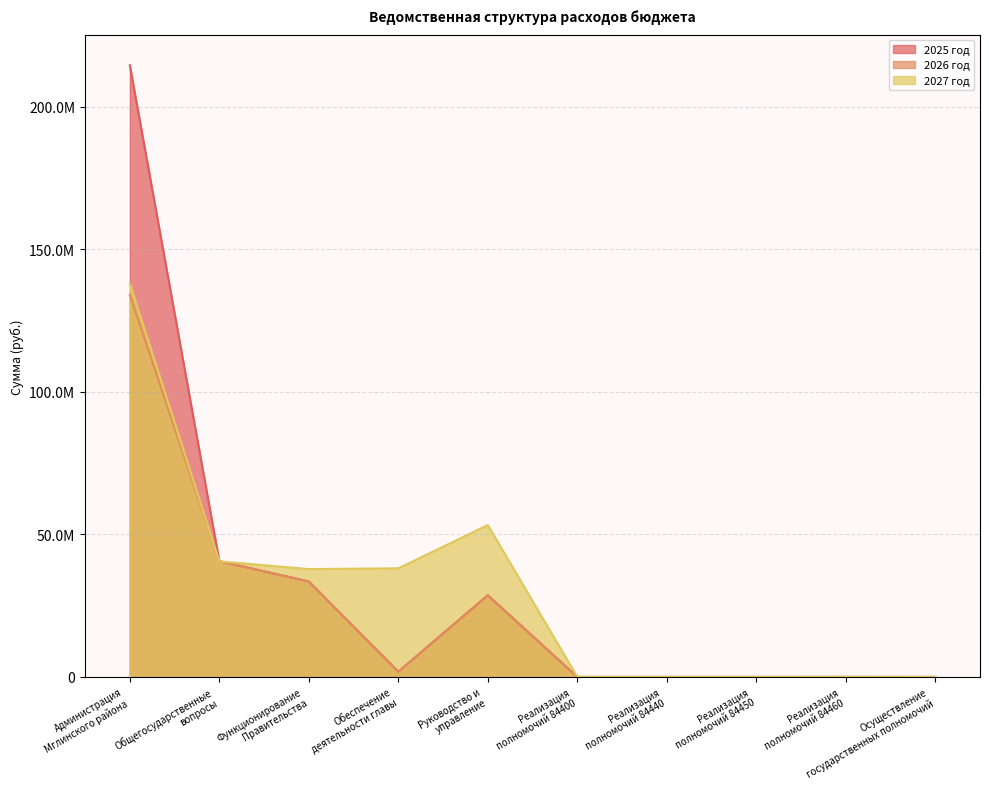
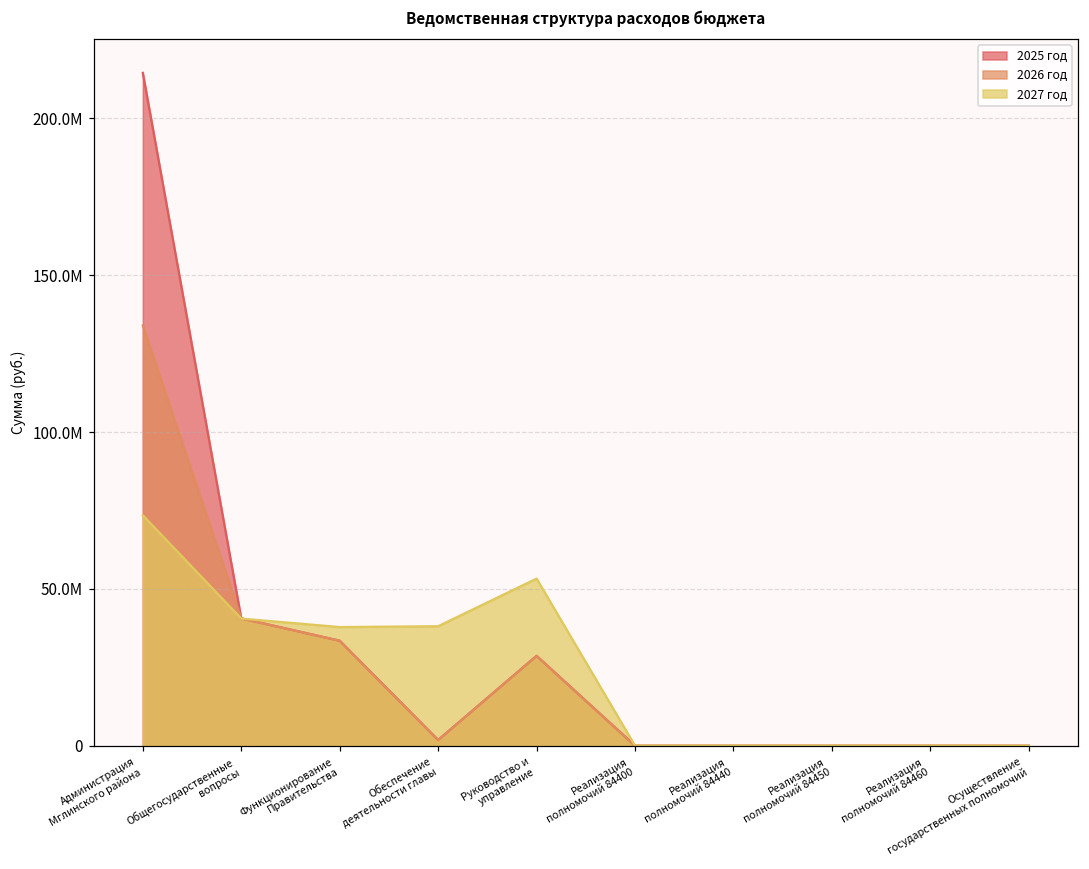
  {
    "2027 год": {
-     "Администрация Мглинского района": 138000000,
+     "Администрация Мглинского района": 73000000,
      "Функционирование Правительства": 38000000,
      "Обеспечение деятельности главы": 38000000,
      "Руководство и управление": 53000000
    }
  }
